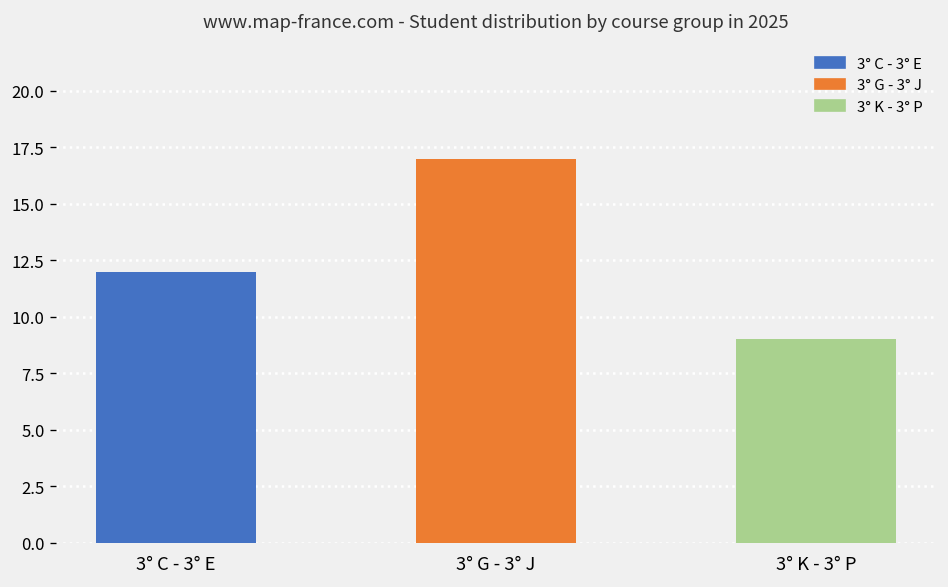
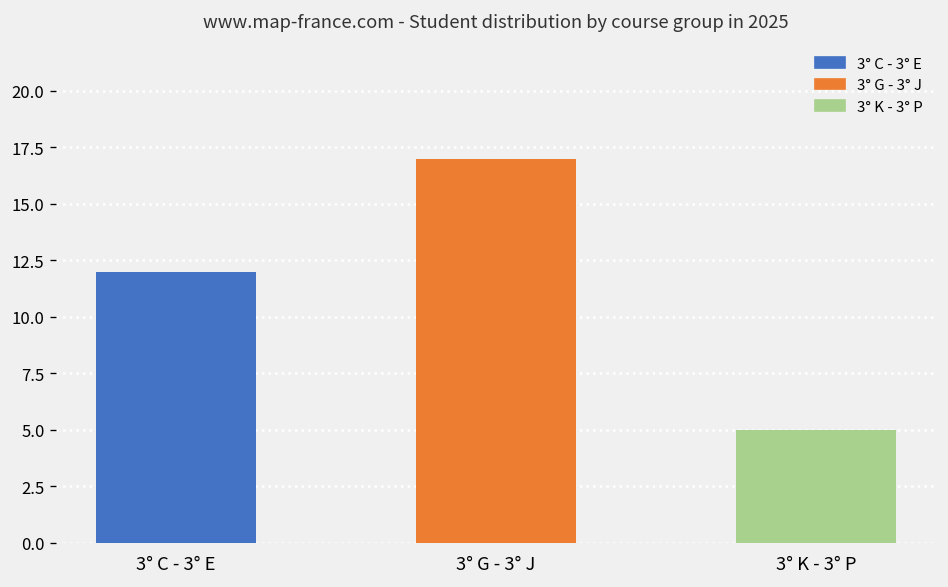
  {
    "3° C - 3° E": 12,
    "3° G - 3° J": 17,
-   "3° K - 3° P": 9
+   "3° K - 3° P": 5
  }
